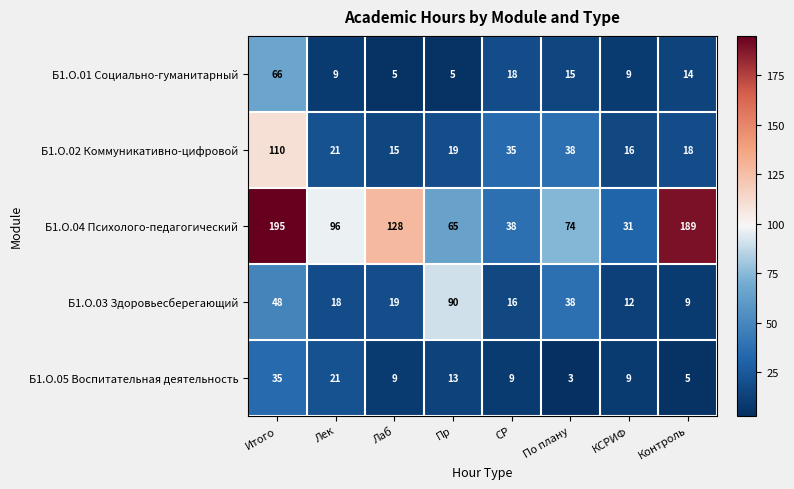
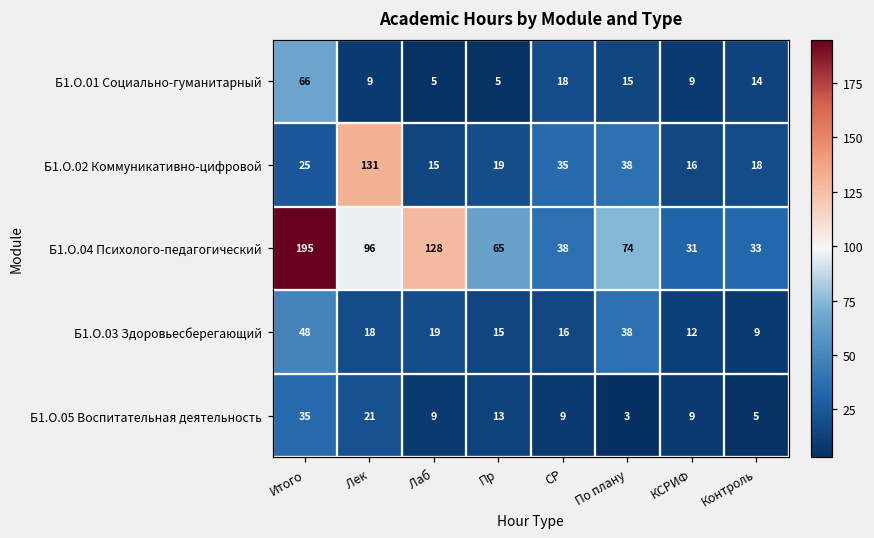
  {
    "Б1.О.01 Социально-гуманитарный": {
      "Итого": 66,
      "Лек": 9,
      "Лаб": 5,
      "Пр": 5,
      "СР": 18,
      "По плану": 15,
      "КСРИФ": 9,
      "Контроль": 14
    },
    "Б1.О.02 Коммуникативно-цифровой": {
-     "Итого": 110,
-     "Лек": 21,
+     "Итого": 25,
+     "Лек": 131,
      "Лаб": 15,
      "Пр": 19,
      "СР": 35,
      "По плану": 38,
      "КСРИФ": 16,
      "Контроль": 18
    },
    "Б1.О.04 Психолого-педагогический": {
      "Итого": 195,
      "Лек": 96,
      "Лаб": 128,
      "Пр": 65,
      "СР": 38,
      "По плану": 74,
      "КСРИФ": 31,
-     "Контроль": 189
+     "Контроль": 33
    },
    "Б1.О.03 Здоровьесберегающий": {
      "Итого": 48,
      "Лек": 18,
      "Лаб": 19,
-     "Пр": 90,
+     "Пр": 15,
      "СР": 16,
      "По плану": 38,
      "КСРИФ": 12,
      "Контроль": 9
    },
    "Б1.О.05 Воспитательная деятельность": {
      "Итого": 35,
      "Лек": 21,
      "Лаб": 9,
      "Пр": 13,
      "СР": 9,
      "По плану": 3,
      "КСРИФ": 9,
      "Контроль": 5
    }
  }
